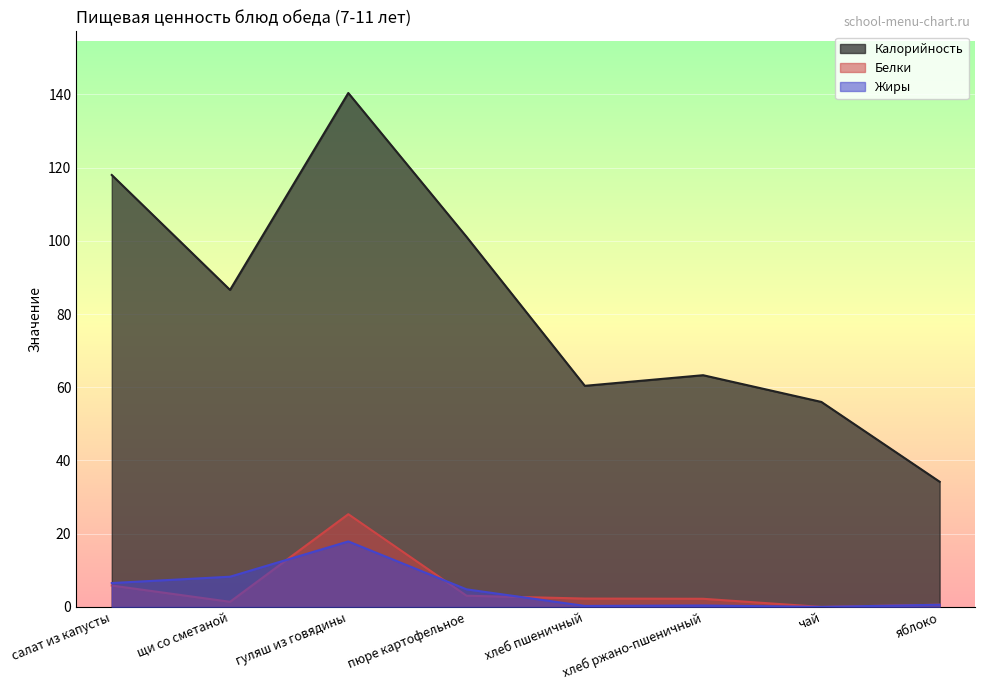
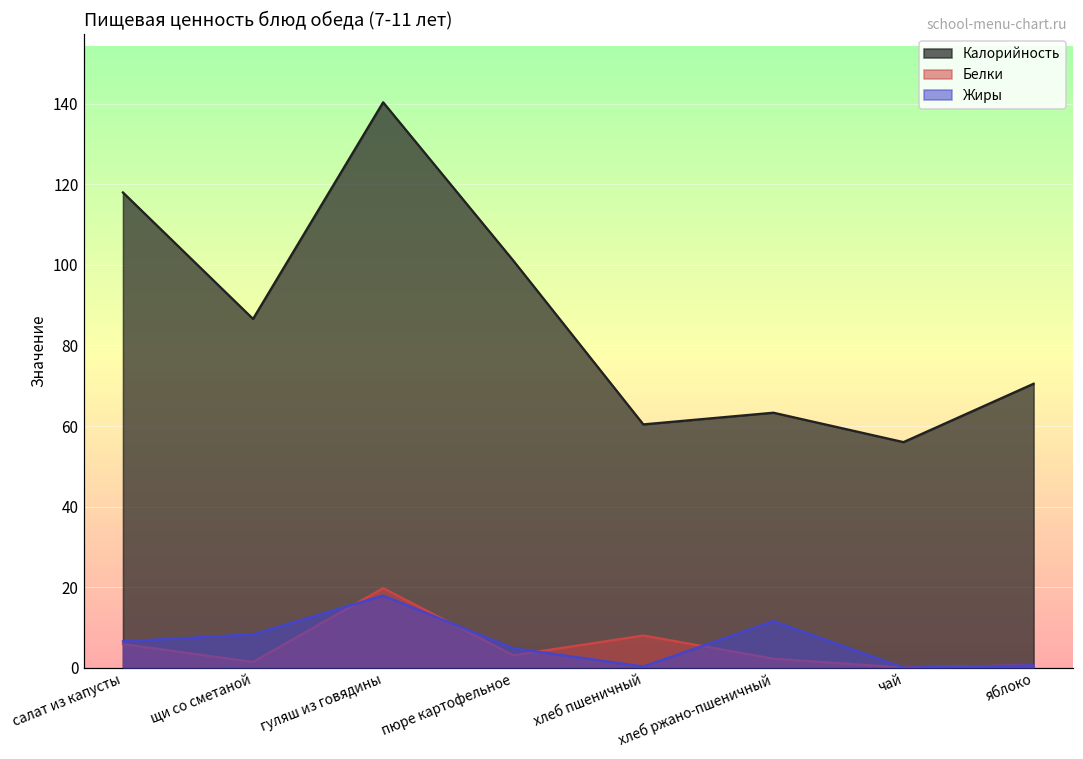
  {
    "Калорийность": {
      "салат из капусты": 118,
      "щи со сметаной": 87,
      "гуляш из говядины": 140,
      "пюре картофельное": 101,
      "хлеб пшеничный": 60,
      "хлеб ржано-пшеничный": 63,
      "чай": 56,
-     "яблоко": 34
+     "яблоко": 71
    },
    "Белки": {
      "щи со сметаной": 1,
-     "гуляш из говядины": 25,
+     "гуляш из говядины": 20,
      "пюре картофельное": 3,
-     "хлеб пшеничный": 2,
+     "хлеб пшеничный": 8,
      "хлеб ржано-пшеничный": 2
    },
    "Жиры": {
      "щи со сметаной": 8,
      "гуляш из говядины": 18,
      "пюре картофельное": 5,
      "хлеб пшеничный": 0,
-     "хлеб ржано-пшеничный": 0
+     "хлеб ржано-пшеничный": 12
    }
  }
